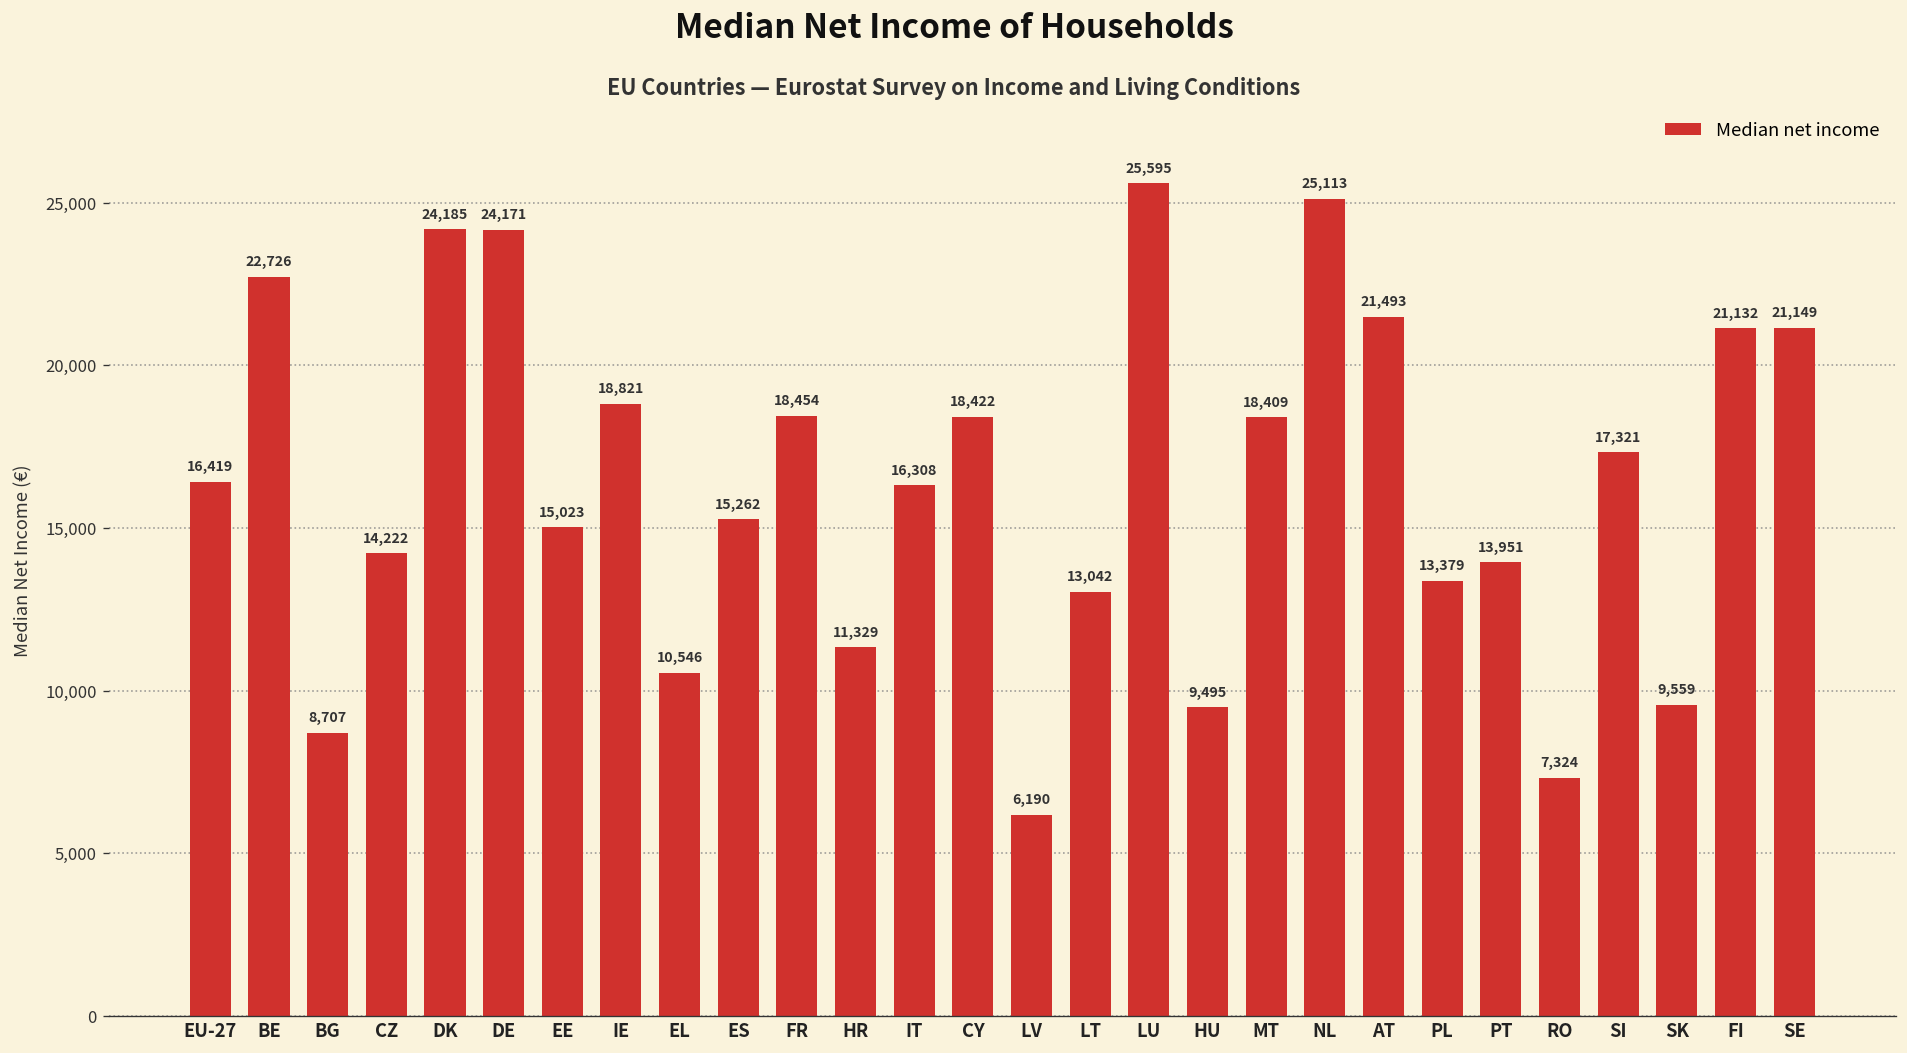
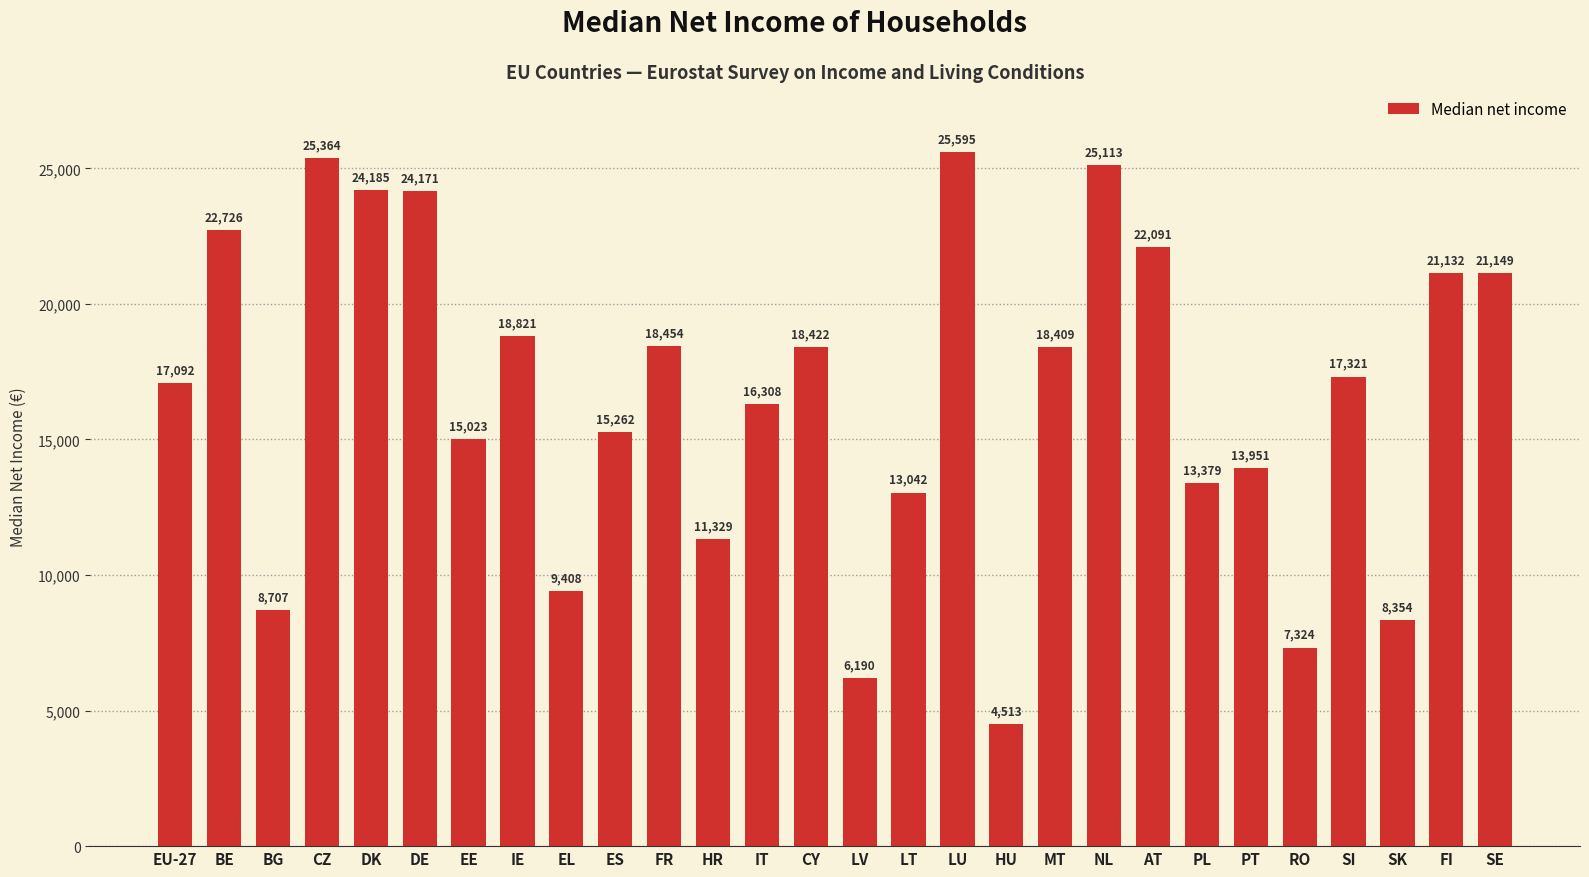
  {
-   "EU-27": "16,419",
+   "EU-27": "17,092",
    "BE": "22,726",
    "BG": "8,707",
-   "CZ": "14,222",
+   "CZ": "25,364",
    "DK": "24,185",
    "DE": "24,171",
    "EE": "15,023",
    "IE": "18,821",
-   "EL": "10,546",
+   "EL": "9,408",
    "ES": "15,262",
    "FR": "18,454",
    "HR": "11,329",
    "IT": "16,308",
    "CY": "18,422",
    "LV": "6,190",
    "LT": "13,042",
    "LU": "25,595",
-   "HU": "9,495",
+   "HU": "4,513",
    "MT": "18,409",
    "NL": "25,113",
-   "AT": "21,493",
+   "AT": "22,091",
    "PL": "13,379",
    "PT": "13,951",
    "RO": "7,324",
    "SI": "17,321",
-   "SK": "9,559",
+   "SK": "8,354",
    "FI": "21,132",
    "SE": "21,149"
  }
